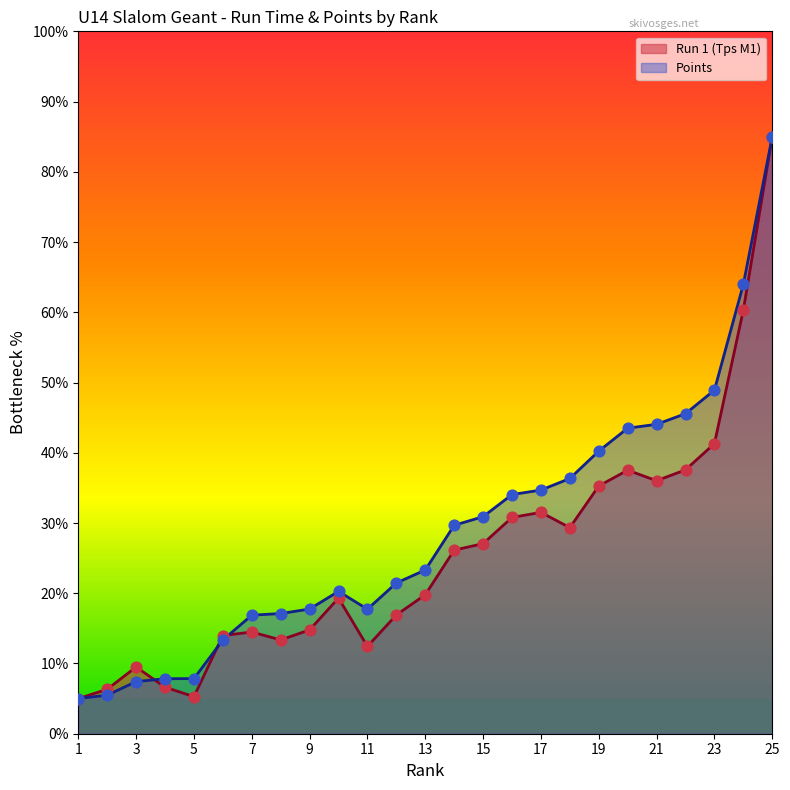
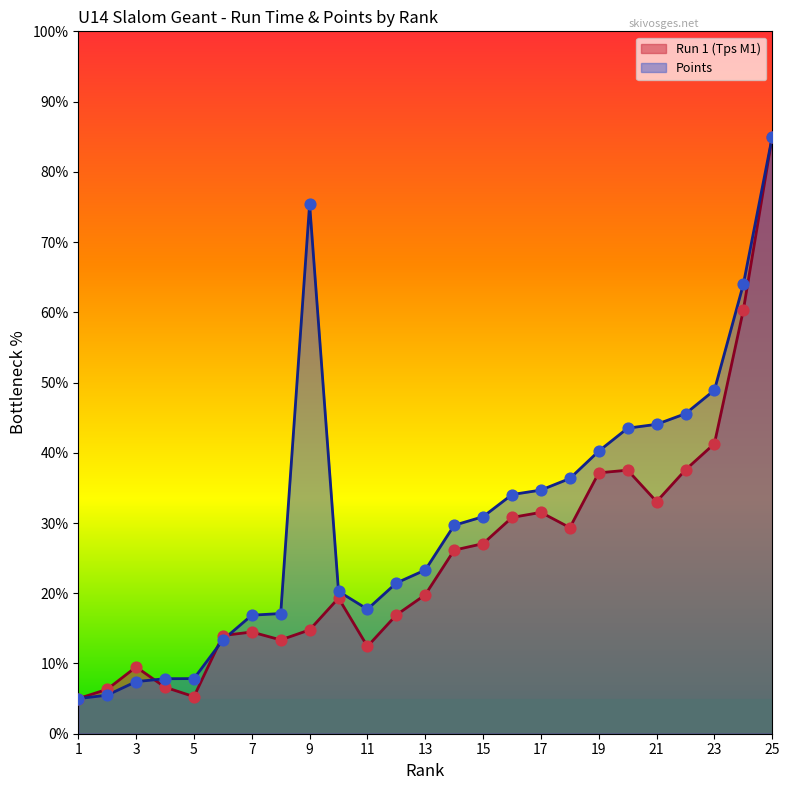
  {
    "Run 1 (Tps M1)": {
      "3": "10%",
      "5": "5%",
      "7": "14%",
      "9": "15%",
      "11": "12%",
      "13": "20%",
      "15": "27%",
      "17": "32%",
-     "19": "35%",
-     "21": "36%",
+     "19": "37%",
+     "21": "33%",
      "23": "41%"
    },
    "Points": {
      "3": "7%",
      "5": "8%",
      "7": "17%",
-     "9": "18%",
+     "9": "75%",
      "11": "18%",
      "13": "23%",
      "15": "31%",
      "17": "35%",
      "19": "40%",
      "21": "44%",
      "23": "49%"
    }
  }
